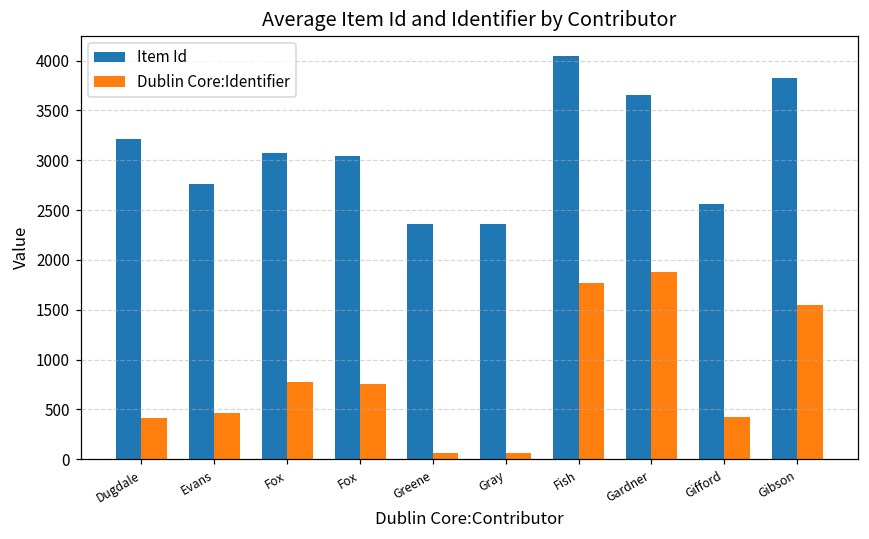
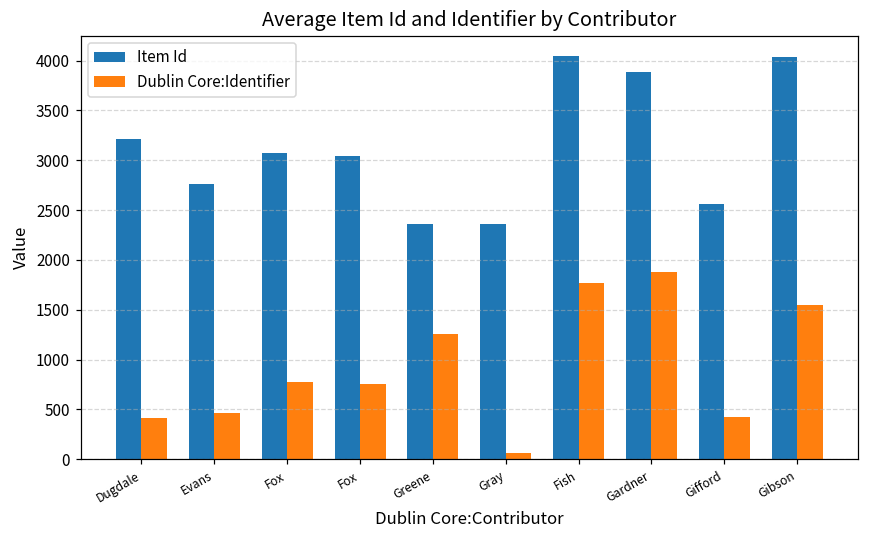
  {
    "Item Id": {
      "Dugdale": 3200,
      "Evans": 2800,
      "Greene": 2400,
      "Gray": 2400,
      "Fish": 4000,
-     "Gardner": 3700,
+     "Gardner": 3900,
      "Gifford": 2600,
-     "Gibson": 3800
+     "Gibson": 4000
    },
    "Dublin Core:Identifier": {
      "Dugdale": 400,
      "Evans": 500,
-     "Greene": 100,
+     "Greene": 1300,
      "Gray": 100,
      "Fish": 1800,
      "Gardner": 1900,
      "Gifford": 400,
      "Gibson": 1500
    }
  }
